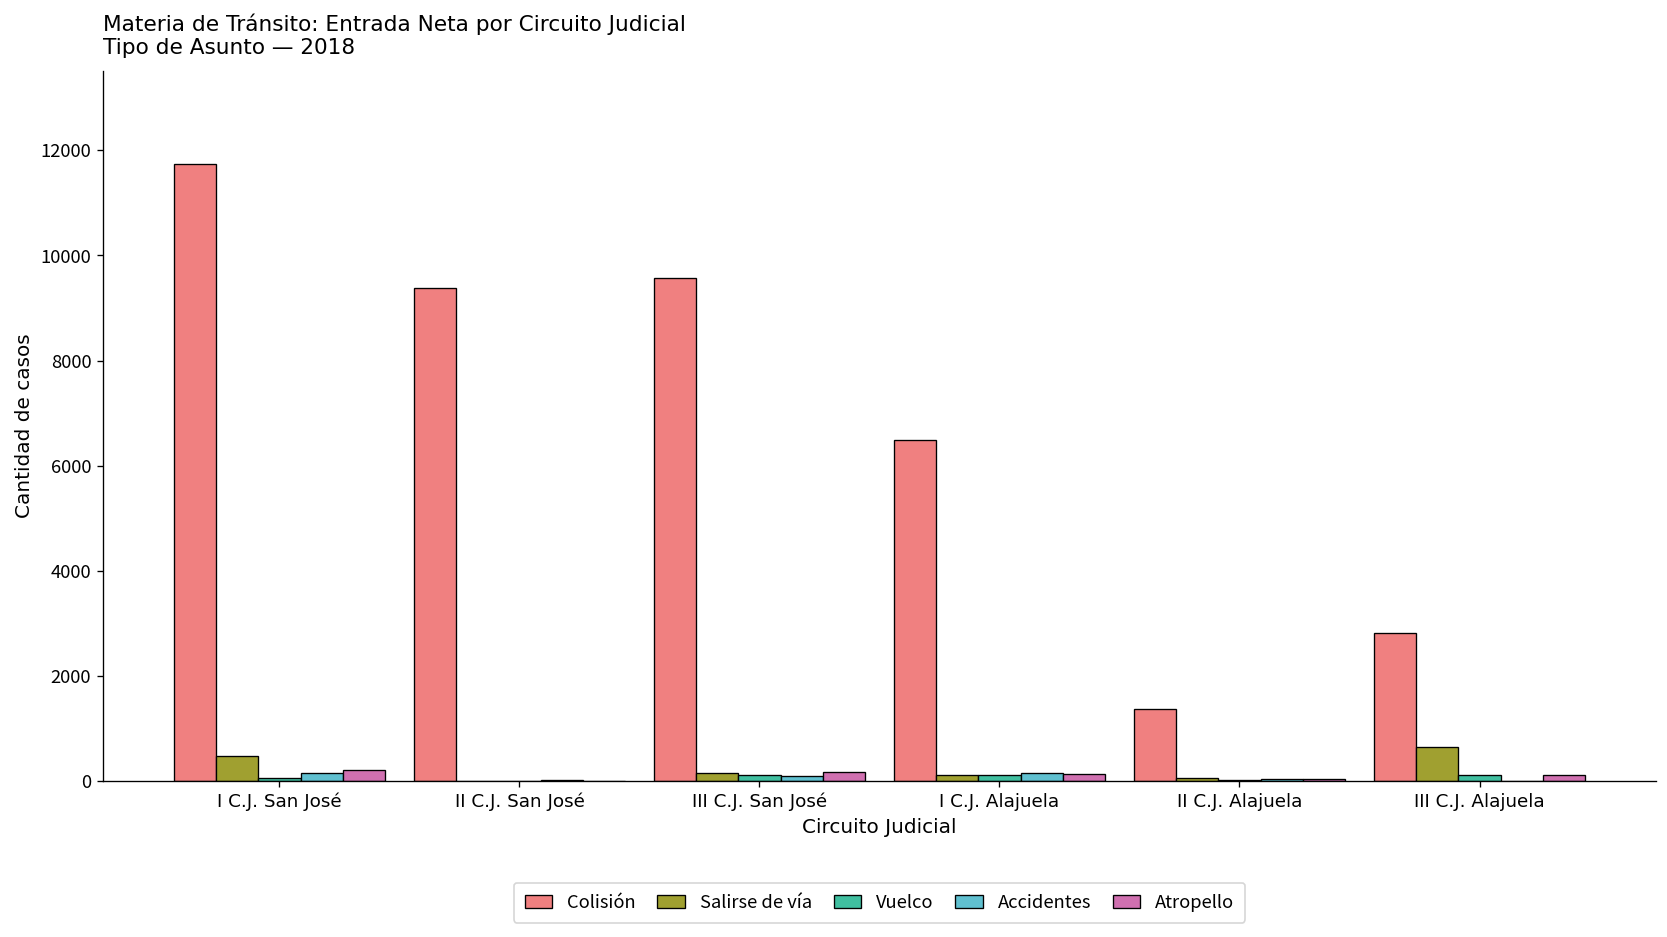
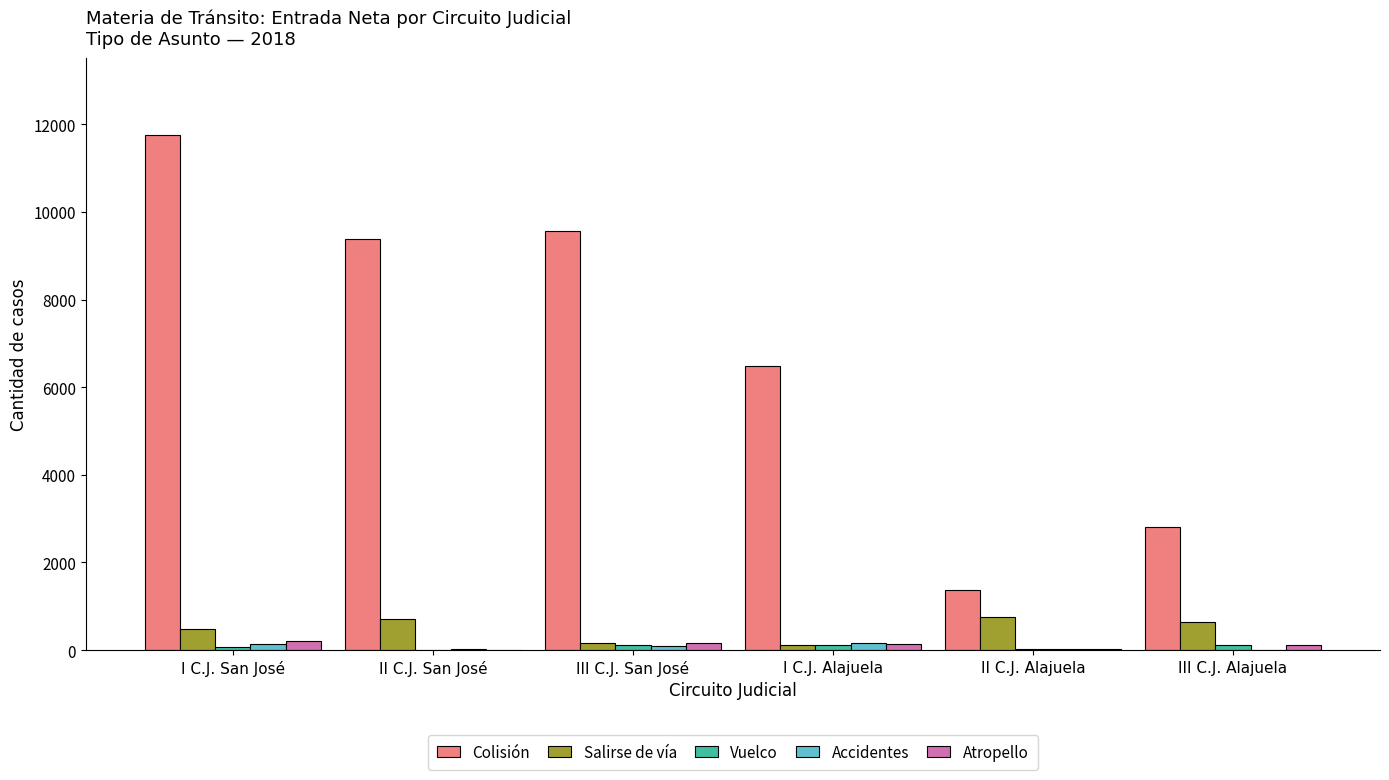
  {
    "Salirse de vía": {
      "I C.J. San José": 500,
-     "II C.J. San José": 0,
+     "II C.J. San José": 700,
      "III C.J. San José": 200,
      "I C.J. Alajuela": 100,
-     "II C.J. Alajuela": 100,
+     "II C.J. Alajuela": 800,
      "III C.J. Alajuela": 600
    }
  }
